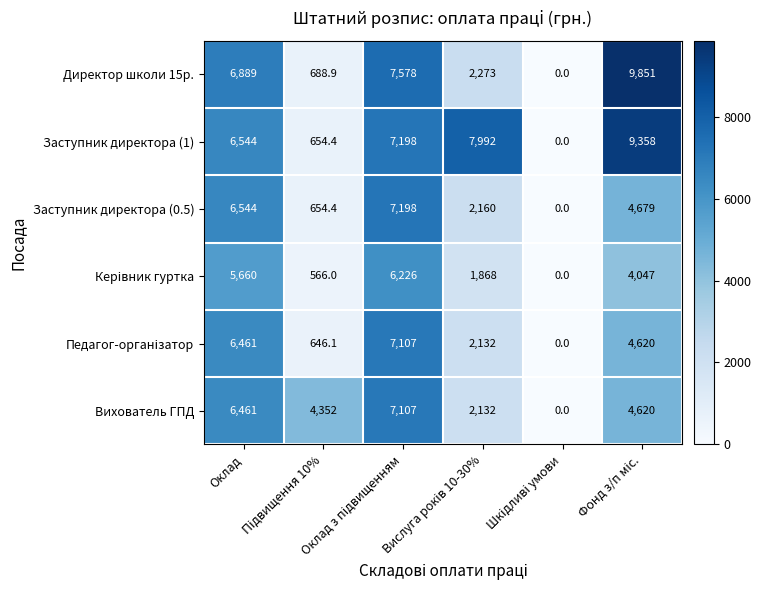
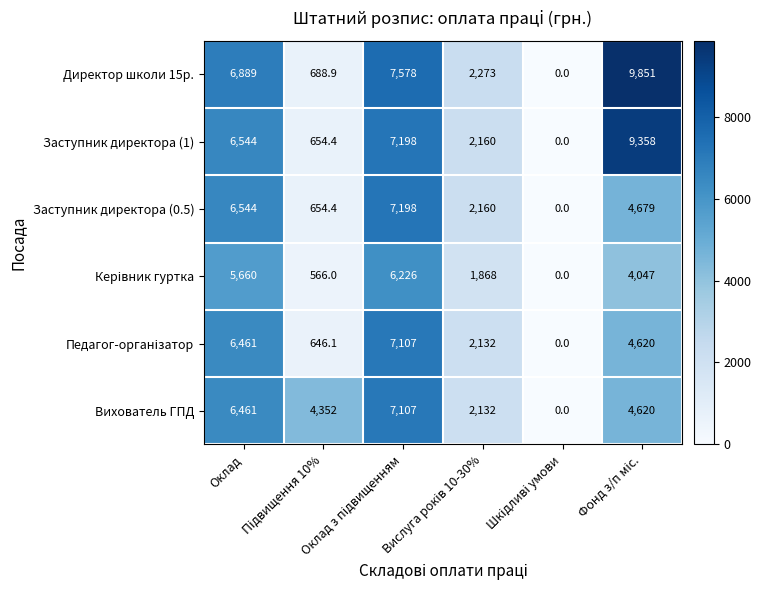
  {
    "Директор школи 15р.": {
      "Оклад": "6,889",
      "Підвищення 10%": "688.9",
      "Оклад з підвищенням": "7,578",
      "Вислуга років 10-30%": "2,273",
      "Шкідливі умови": "0.0",
      "Фонд з/п міс.": "9,851"
    },
    "Заступник директора (1)": {
      "Оклад": "6,544",
      "Підвищення 10%": "654.4",
      "Оклад з підвищенням": "7,198",
-     "Вислуга років 10-30%": "7,992",
+     "Вислуга років 10-30%": "2,160",
      "Шкідливі умови": "0.0",
      "Фонд з/п міс.": "9,358"
    },
    "Заступник директора (0.5)": {
      "Оклад": "6,544",
      "Підвищення 10%": "654.4",
      "Оклад з підвищенням": "7,198",
      "Вислуга років 10-30%": "2,160",
      "Шкідливі умови": "0.0",
      "Фонд з/п міс.": "4,679"
    },
    "Керівник гуртка": {
      "Оклад": "5,660",
      "Підвищення 10%": "566.0",
      "Оклад з підвищенням": "6,226",
      "Вислуга років 10-30%": "1,868",
      "Шкідливі умови": "0.0",
      "Фонд з/п міс.": "4,047"
    },
    "Педагог-організатор": {
      "Оклад": "6,461",
      "Підвищення 10%": "646.1",
      "Оклад з підвищенням": "7,107",
      "Вислуга років 10-30%": "2,132",
      "Шкідливі умови": "0.0",
      "Фонд з/п міс.": "4,620"
    },
    "Вихователь ГПД": {
      "Оклад": "6,461",
      "Підвищення 10%": "4,352",
      "Оклад з підвищенням": "7,107",
      "Вислуга років 10-30%": "2,132",
      "Шкідливі умови": "0.0",
      "Фонд з/п міс.": "4,620"
    }
  }
